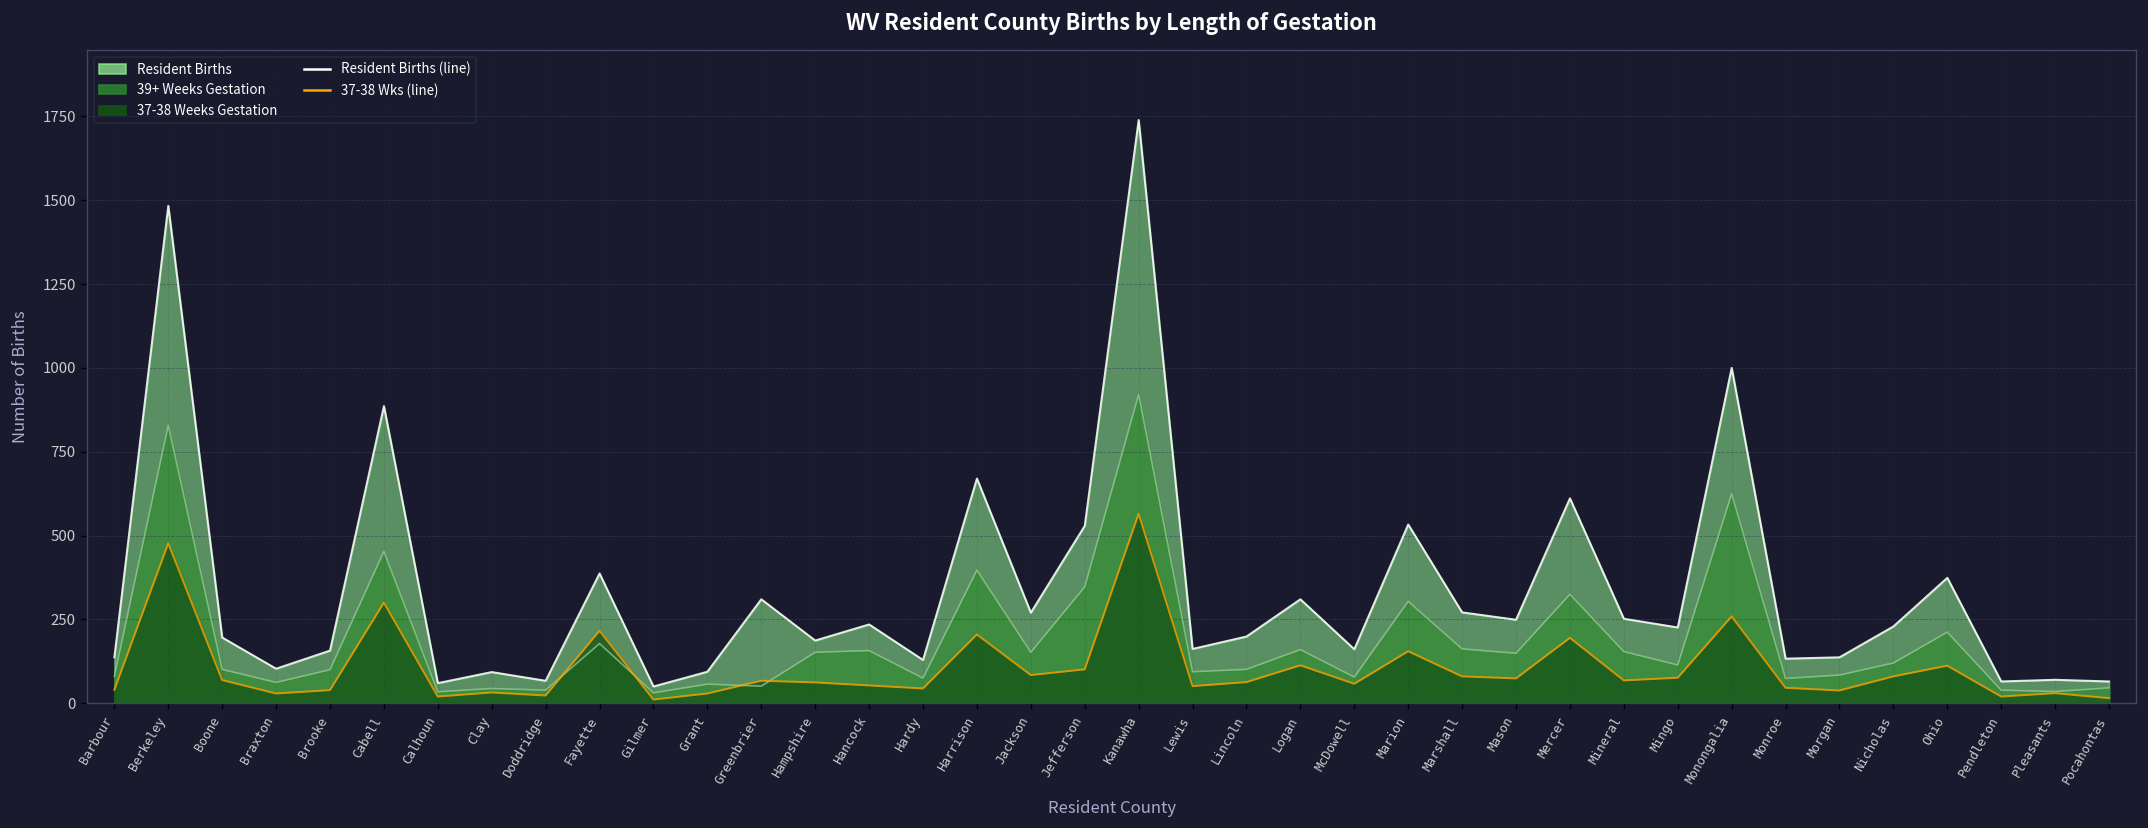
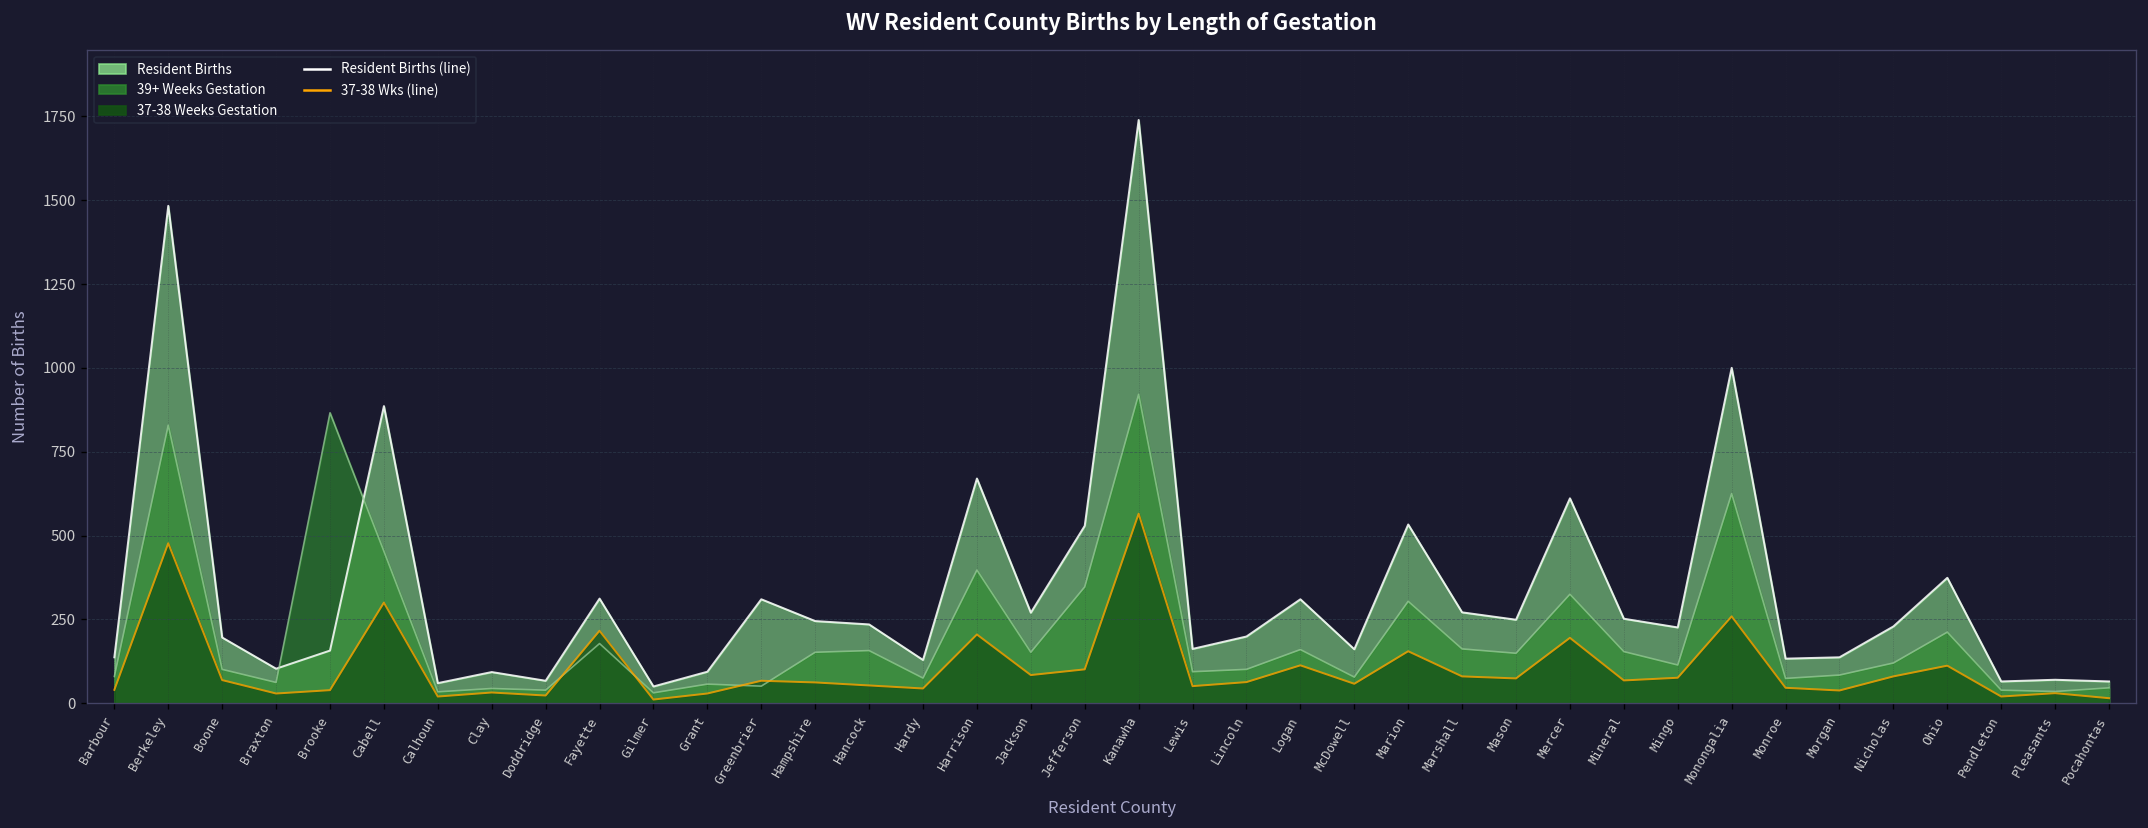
  {
    "Resident Births": {
      "Barbour": 140,
      "Berkeley": 1480,
      "Boone": 200,
      "Braxton": 100,
      "Brooke": 160,
      "Cabell": 890,
      "Calhoun": 60,
      "Clay": 90,
      "Doddridge": 70,
-     "Fayette": 390,
+     "Fayette": 310,
      "Gilmer": 50,
      "Grant": 90,
      "Greenbrier": 310,
-     "Hampshire": 190,
+     "Hampshire": 250,
      "Hancock": 240,
      "Hardy": 130,
      "Harrison": 670,
      "Jackson": 270,
      "Jefferson": 530,
      "Kanawha": 1740,
      "Lewis": 160,
      "Lincoln": 200,
      "Logan": 310,
      "McDowell": 160,
      "Marion": 530,
      "Marshall": 270,
      "Mason": 250,
      "Mercer": 610,
      "Mineral": 250,
      "Mingo": 230,
      "Monongalia": 1000,
      "Monroe": 130,
      "Morgan": 140,
      "Nicholas": 230,
      "Ohio": 370,
      "Pendleton": 70,
      "Pleasants": 70,
      "Pocahontas": 70
    },
    "39+ Weeks Gestation": {
      "Barbour": 80,
      "Berkeley": 830,
      "Boone": 100,
      "Braxton": 60,
-     "Brooke": 100,
+     "Brooke": 870,
      "Cabell": 450,
      "Calhoun": 30,
      "Clay": 40,
      "Doddridge": 40,
      "Fayette": 180,
      "Gilmer": 30,
      "Grant": 60,
      "Greenbrier": 50,
      "Hampshire": 150,
      "Hancock": 160,
      "Hardy": 80,
      "Harrison": 400,
      "Jackson": 150,
      "Jefferson": 350,
      "Kanawha": 920,
      "Lewis": 90,
      "Lincoln": 100,
      "Logan": 160,
      "McDowell": 80,
      "Marion": 300,
      "Marshall": 160,
      "Mason": 150,
      "Mercer": 330,
      "Mineral": 150,
      "Mingo": 110,
      "Monongalia": 630,
      "Monroe": 70,
      "Morgan": 80,
      "Nicholas": 120,
      "Ohio": 210,
      "Pendleton": 40,
      "Pocahontas": 50
    },
    "37-38 Weeks Gestation": {
      "Barbour": 40,
      "Berkeley": 480,
      "Boone": 70,
      "Braxton": 30,
      "Brooke": 40,
      "Cabell": 300,
      "Calhoun": 20,
      "Clay": 30,
      "Doddridge": 20,
      "Fayette": 220,
      "Gilmer": 10,
      "Grant": 30,
      "Greenbrier": 70,
      "Hampshire": 60,
      "Hancock": 50,
      "Hardy": 40,
      "Harrison": 210,
      "Jackson": 80,
      "Jefferson": 100,
      "Kanawha": 570,
      "Lewis": 50,
      "Lincoln": 60,
      "Logan": 110,
      "McDowell": 60,
      "Marion": 160,
      "Marshall": 80,
      "Mason": 70,
      "Mercer": 200,
      "Mineral": 70,
      "Mingo": 80,
      "Monongalia": 260,
      "Monroe": 50,
      "Morgan": 40,
      "Nicholas": 80,
      "Ohio": 110,
      "Pendleton": 20,
      "Pocahontas": 20
    }
  }
